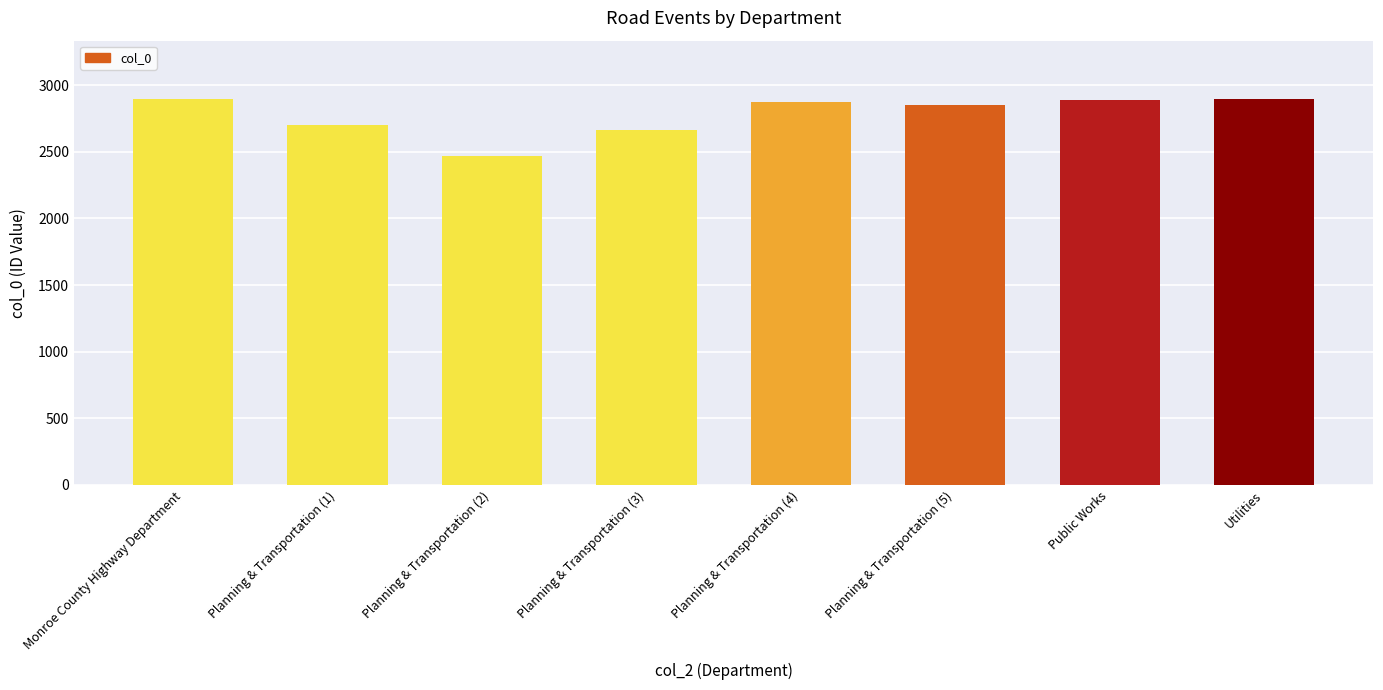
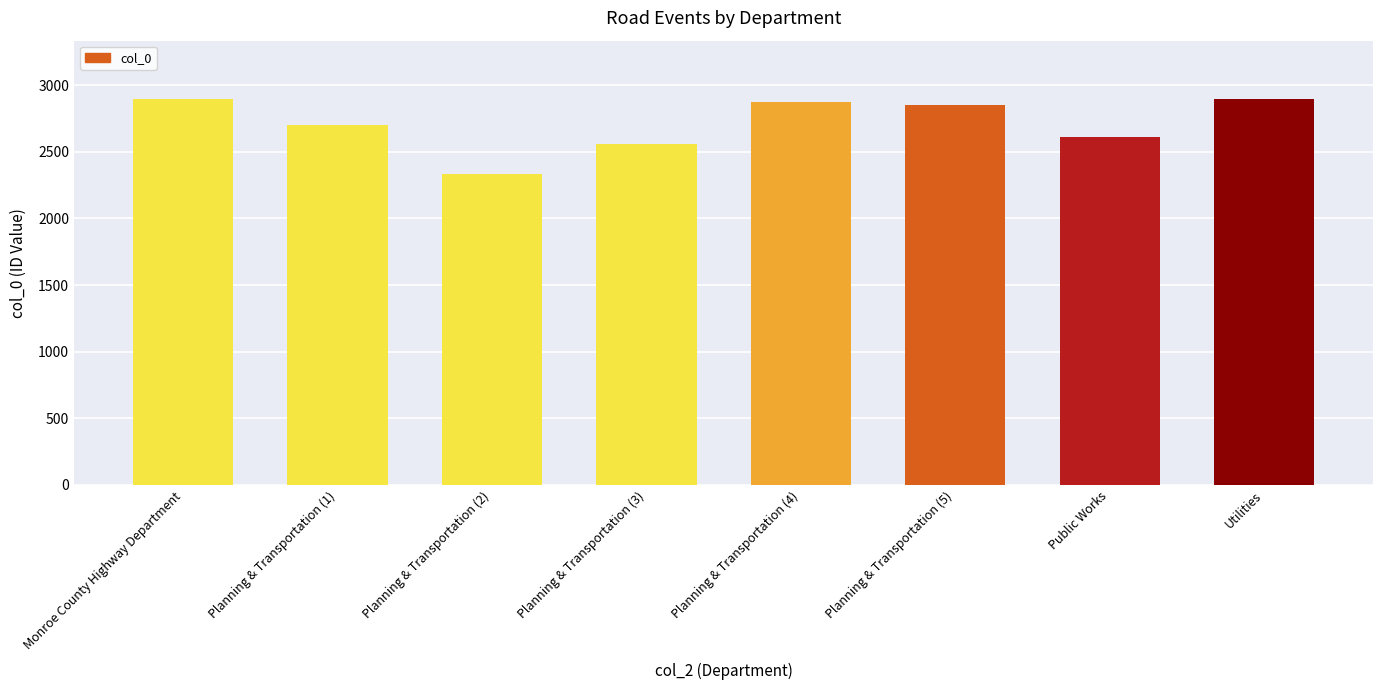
  {
    "Monroe County Highway Department": 2890,
    "Planning & Transportation (1)": 2700,
-   "Planning & Transportation (2)": 2470,
-   "Planning & Transportation (3)": 2670,
+   "Planning & Transportation (2)": 2330,
+   "Planning & Transportation (3)": 2560,
    "Planning & Transportation (4)": 2880,
    "Planning & Transportation (5)": 2850,
-   "Public Works": 2890,
+   "Public Works": 2610,
    "Utilities": 2900
  }
